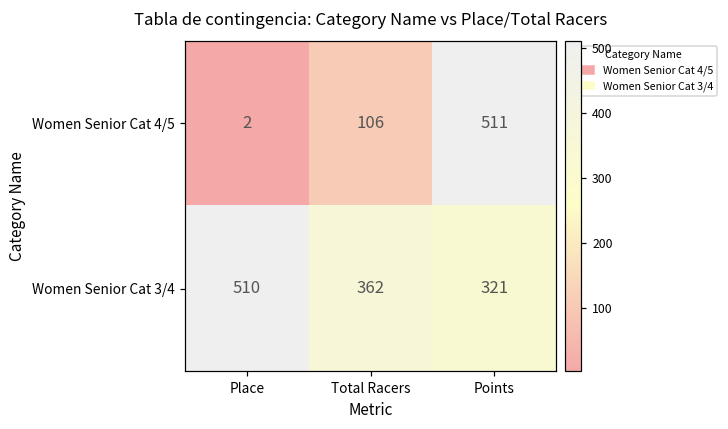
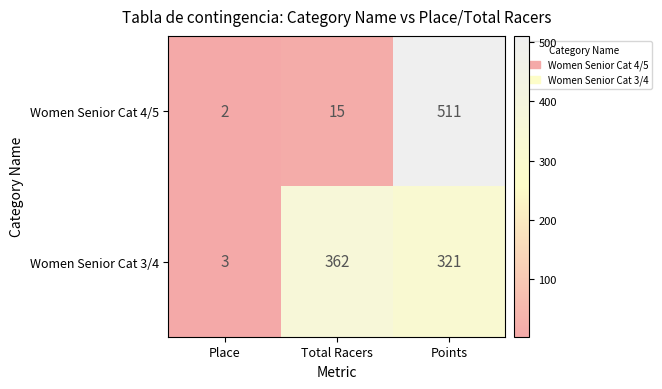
  {
    "Women Senior Cat 4/5": {
      "Place": 2,
-     "Total Racers": 106,
+     "Total Racers": 15,
      "Points": 511
    },
    "Women Senior Cat 3/4": {
-     "Place": 510,
+     "Place": 3,
      "Total Racers": 362,
      "Points": 321
    }
  }
